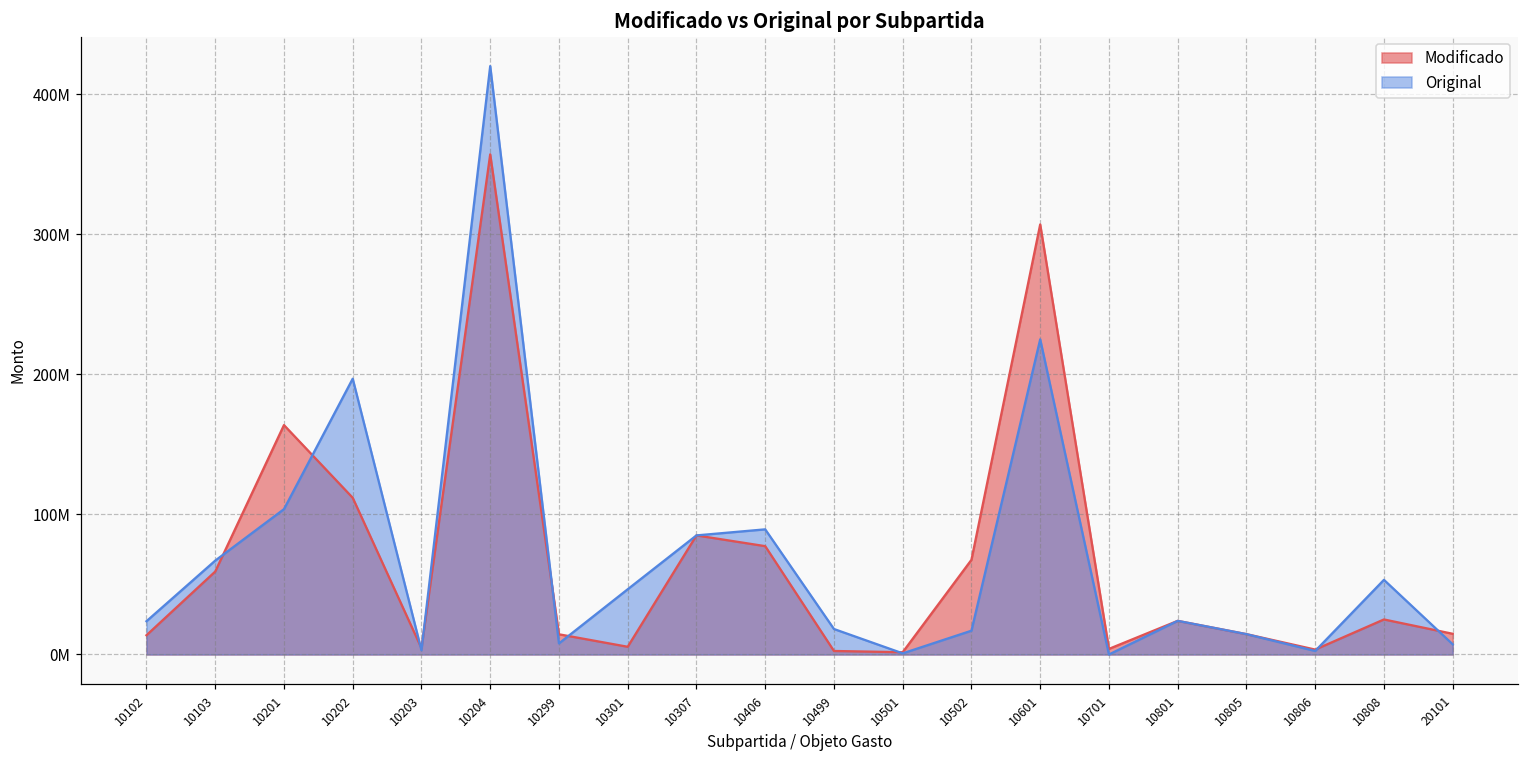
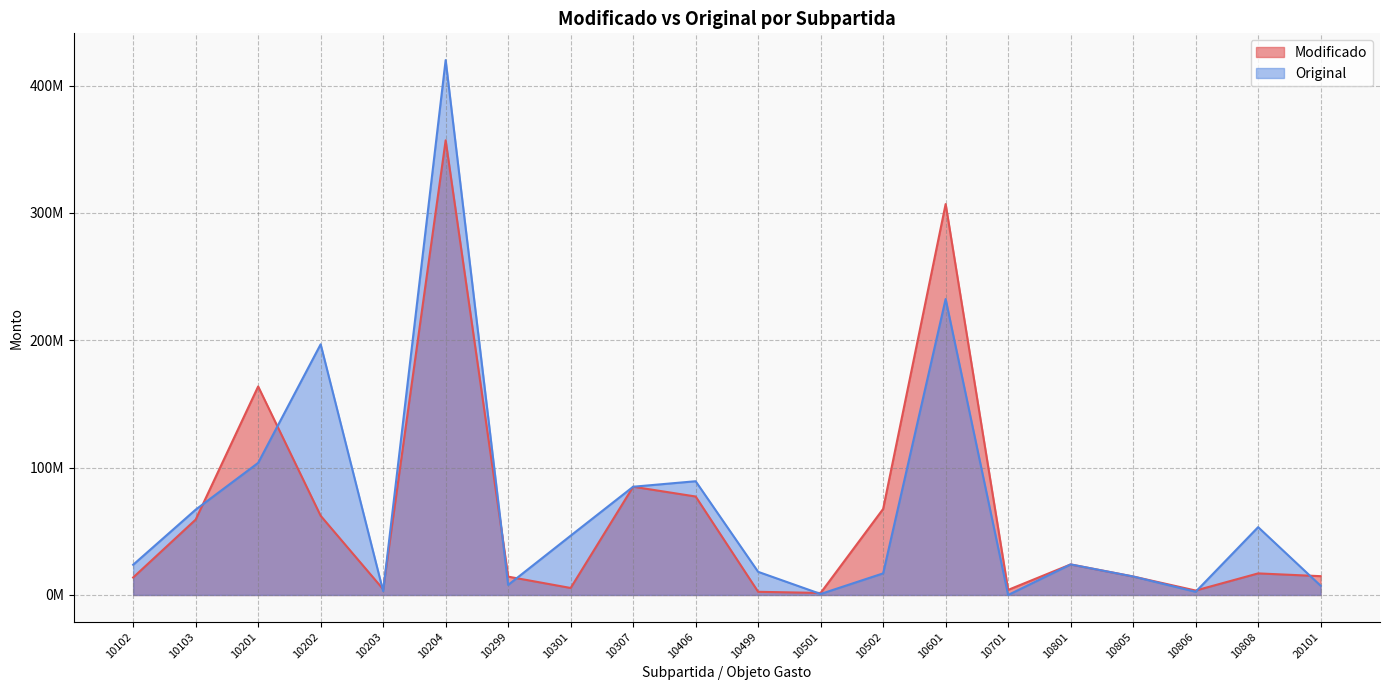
  {
    "Modificado": {
      "10102": 14000000,
      "10103": 59000000,
      "10201": 164000000,
-     "10202": 112000000,
+     "10202": 62000000,
      "10204": 357000000,
      "10299": 14000000,
      "10301": 6000000,
      "10406": 77000000,
      "10499": 3000000,
      "10502": 68000000,
      "10601": 307000000,
      "10701": 4000000,
-     "10808": 25000000,
+     "10808": 17000000,
      "20101": 15000000
    },
    "Original": {
      "10102": 24000000,
      "10103": 67000000,
      "10201": 104000000,
      "10202": 197000000,
      "10204": 420000000,
      "10299": 8000000,
      "10301": 47000000,
      "10406": 89000000,
      "10499": 18000000,
      "10502": 17000000,
-     "10601": 225000000,
+     "10601": 232000000,
      "10701": 0,
      "10808": 53000000,
      "20101": 7000000
    }
  }
